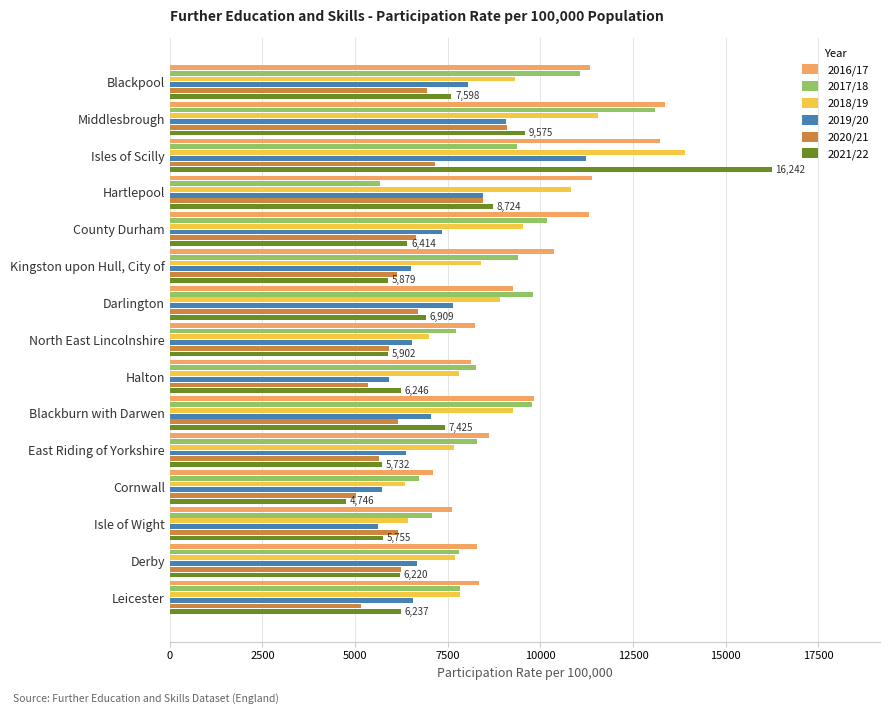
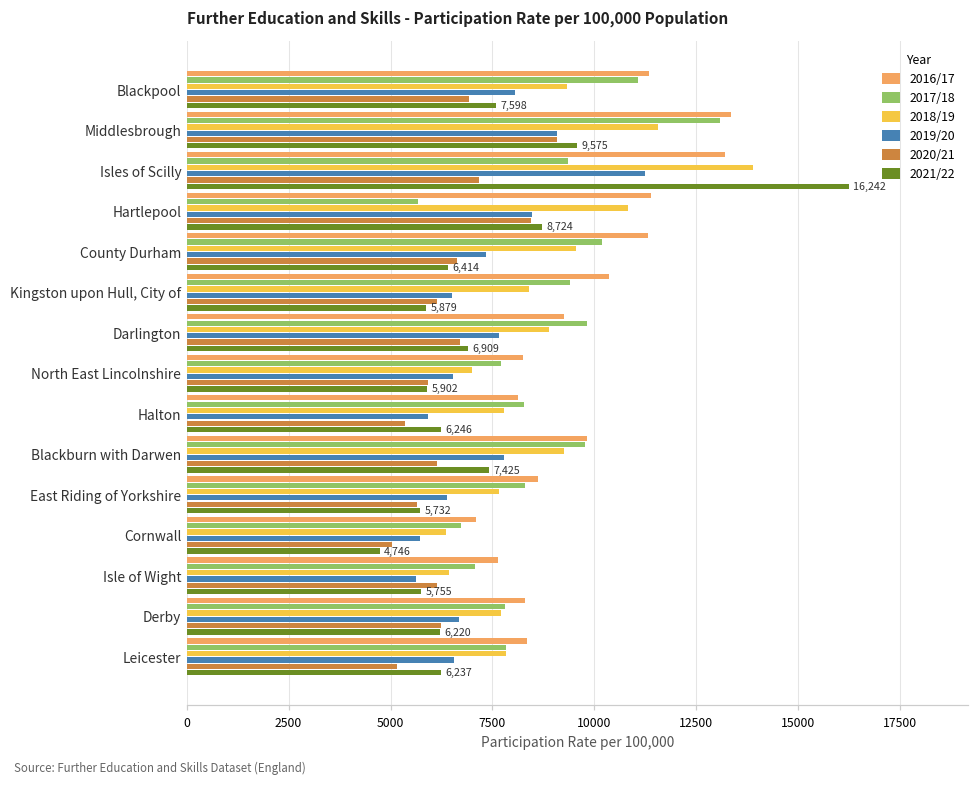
  {
    "2017/18": {
      "Blackpool": "11100",
      "Middlesbrough": "13100",
      "Isles of Scilly": "9400",
      "Hartlepool": "5700",
      "County Durham": "10200",
      "Kingston upon Hull, City of": "9400",
      "Darlington": "9800",
      "North East Lincolnshire": "7700",
      "Halton": "8300",
      "Blackburn with Darwen": "9800",
      "East Riding of Yorkshire": "8300",
      "Cornwall": "6700",
      "Isle of Wight": "7100",
      "Derby": "7800",
      "Leicester": "7800"
    },
    "2019/20": {
      "Blackpool": "8100",
      "Middlesbrough": "9100",
      "Isles of Scilly": "11200",
      "Hartlepool": "8500",
      "County Durham": "7300",
      "Kingston upon Hull, City of": "6500",
      "Darlington": "7700",
      "North East Lincolnshire": "6500",
      "Halton": "5900",
-     "Blackburn with Darwen": "7000",
+     "Blackburn with Darwen": "7800",
      "East Riding of Yorkshire": "6400",
      "Cornwall": "5700",
      "Isle of Wight": "5600",
      "Derby": "6700",
      "Leicester": "6600"
    },
    "2021/22": {
      "Blackpool": "7,598",
      "Middlesbrough": "9,575",
      "Isles of Scilly": "16,242",
      "Hartlepool": "8,724",
      "County Durham": "6,414",
      "Kingston upon Hull, City of": "5,879",
      "Darlington": "6,909",
      "North East Lincolnshire": "5,902",
      "Halton": "6,246",
      "Blackburn with Darwen": "7,425",
      "East Riding of Yorkshire": "5,732",
      "Cornwall": "4,746",
      "Isle of Wight": "5,755",
      "Derby": "6,220",
      "Leicester": "6,237"
    }
  }
